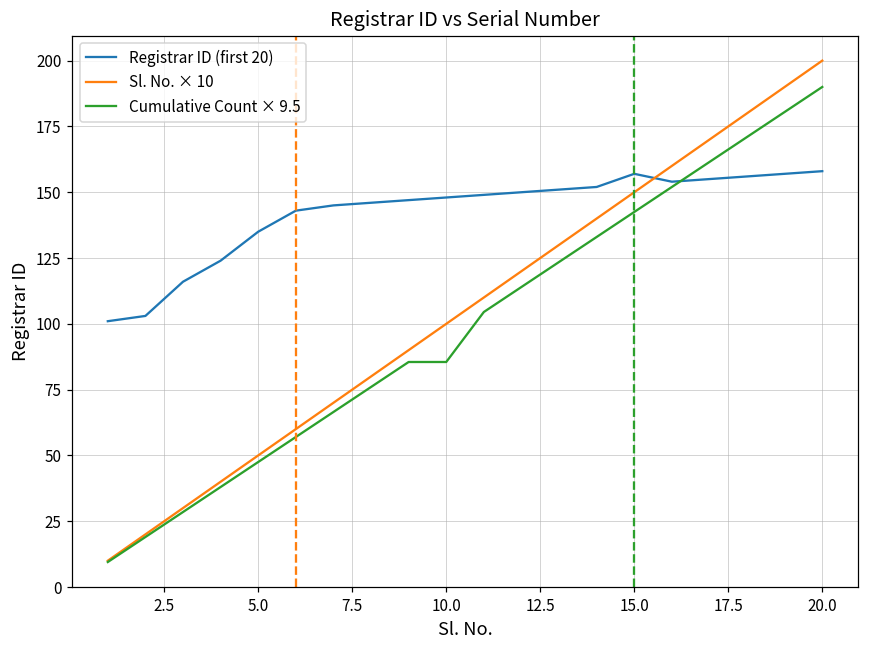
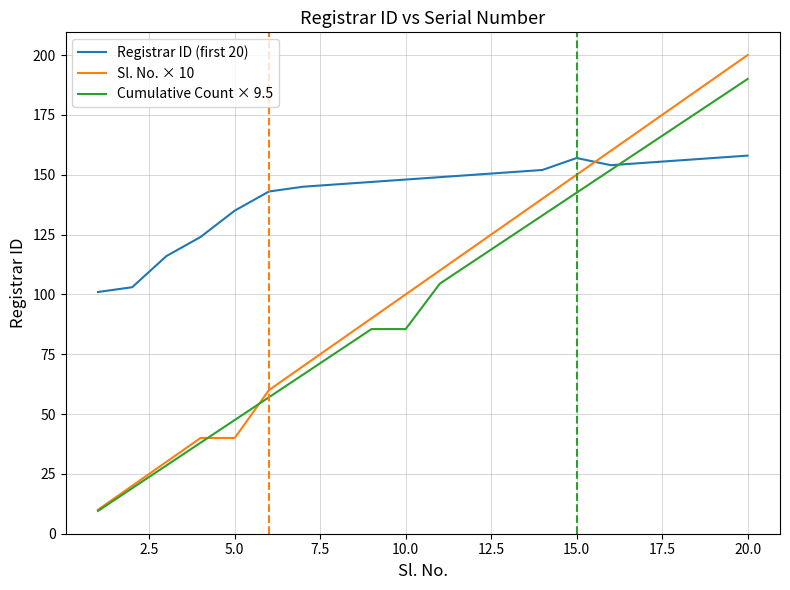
  {
    "Registrar ID (first 20)": {
      "5.0": 135,
      "10.0": 148,
      "15.0": 157,
      "20.0": 158
    },
    "Sl. No. × 10": {
-     "5.0": 50,
+     "5.0": 40,
      "10.0": 100,
      "15.0": 150,
      "20.0": 200
    },
    "Cumulative Count × 9.5": {
      "5.0": 48,
      "10.0": 86,
      "15.0": 143,
      "20.0": 190
    }
  }
